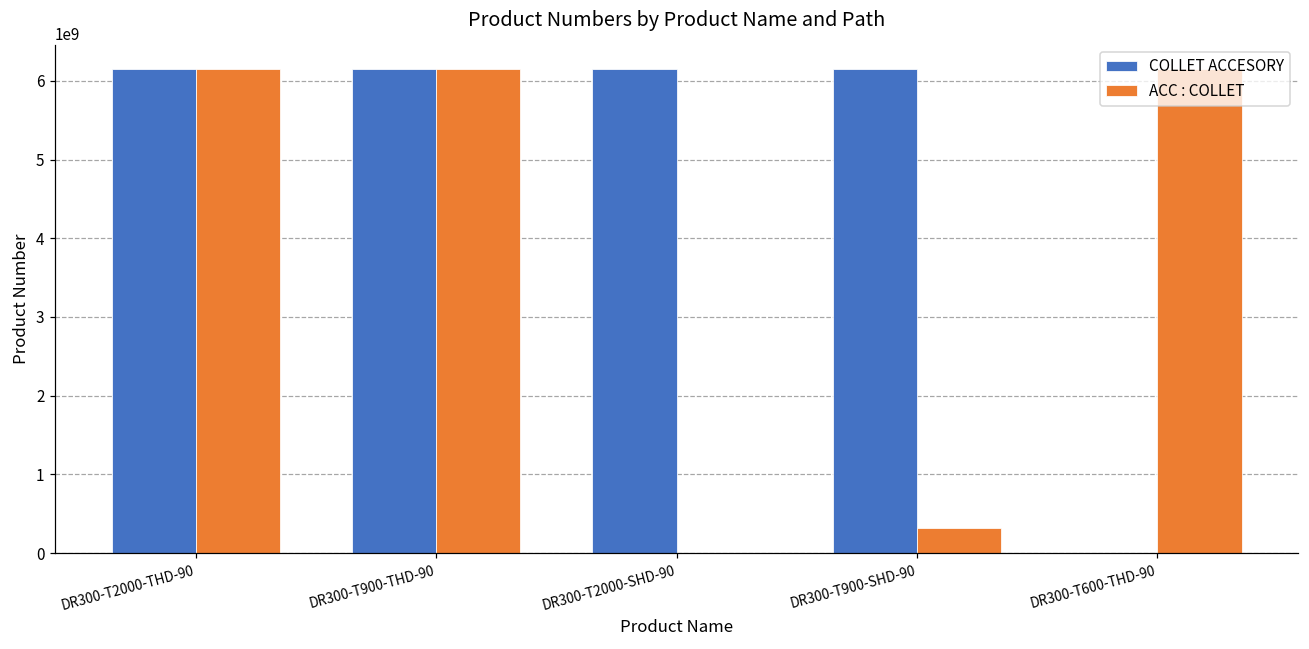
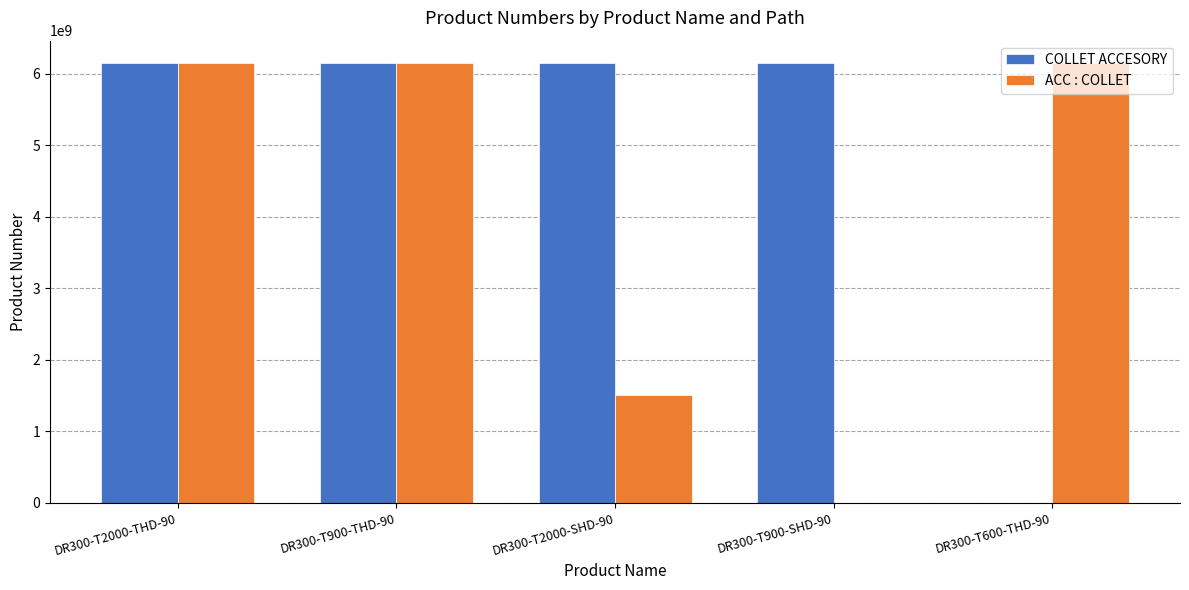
  {
    "COLLET ACCESORY": {
      "DR300-T2000-THD-90": 6200000000,
      "DR300-T900-THD-90": 6200000000,
      "DR300-T2000-SHD-90": 6200000000,
      "DR300-T900-SHD-90": 6200000000,
      "DR300-T600-THD-90": 0
    },
    "ACC : COLLET": {
      "DR300-T2000-THD-90": 6200000000,
      "DR300-T900-THD-90": 6200000000,
-     "DR300-T2000-SHD-90": 0,
-     "DR300-T900-SHD-90": 300000000
+     "DR300-T2000-SHD-90": 1500000000,
+     "DR300-T900-SHD-90": 0
    }
  }
